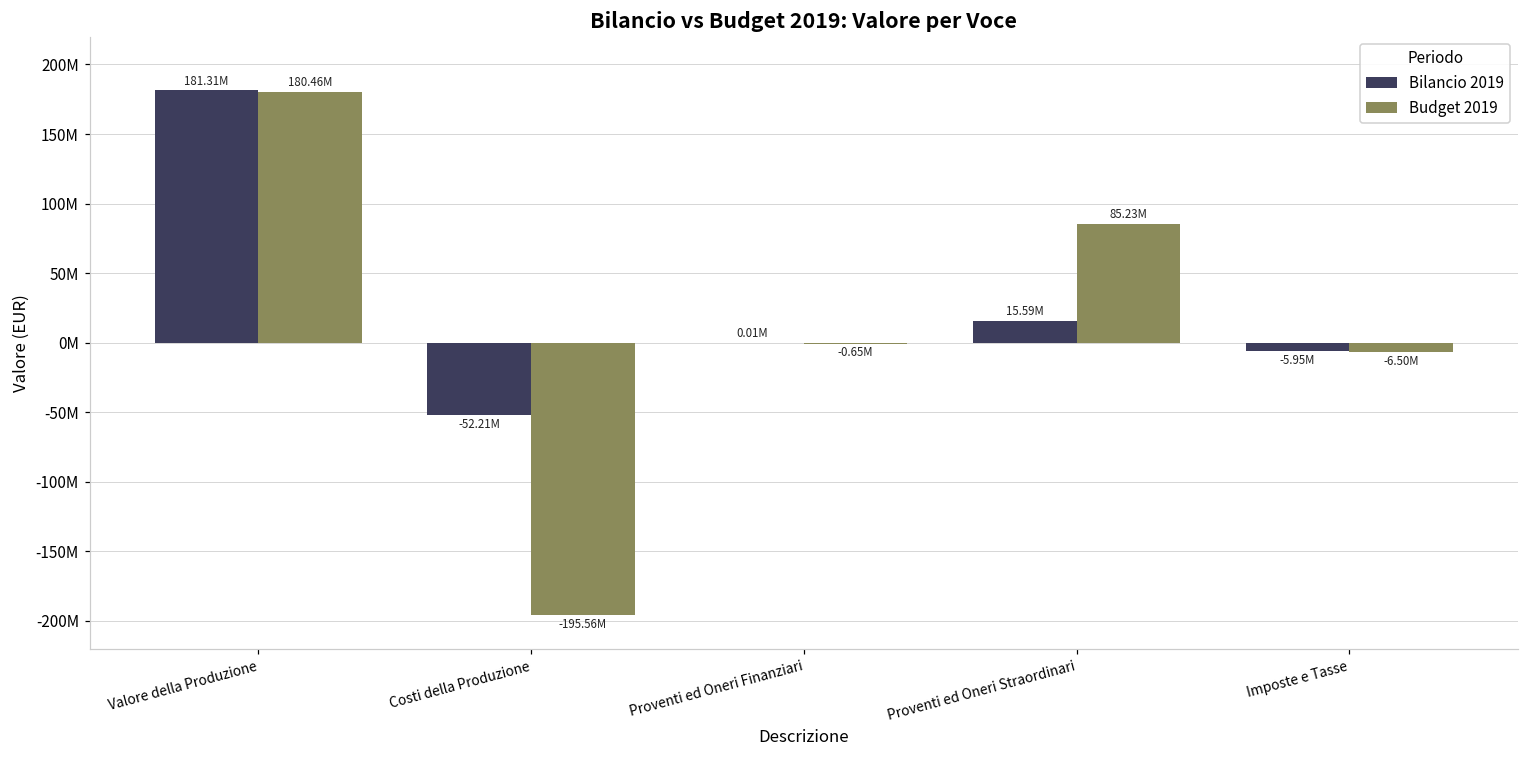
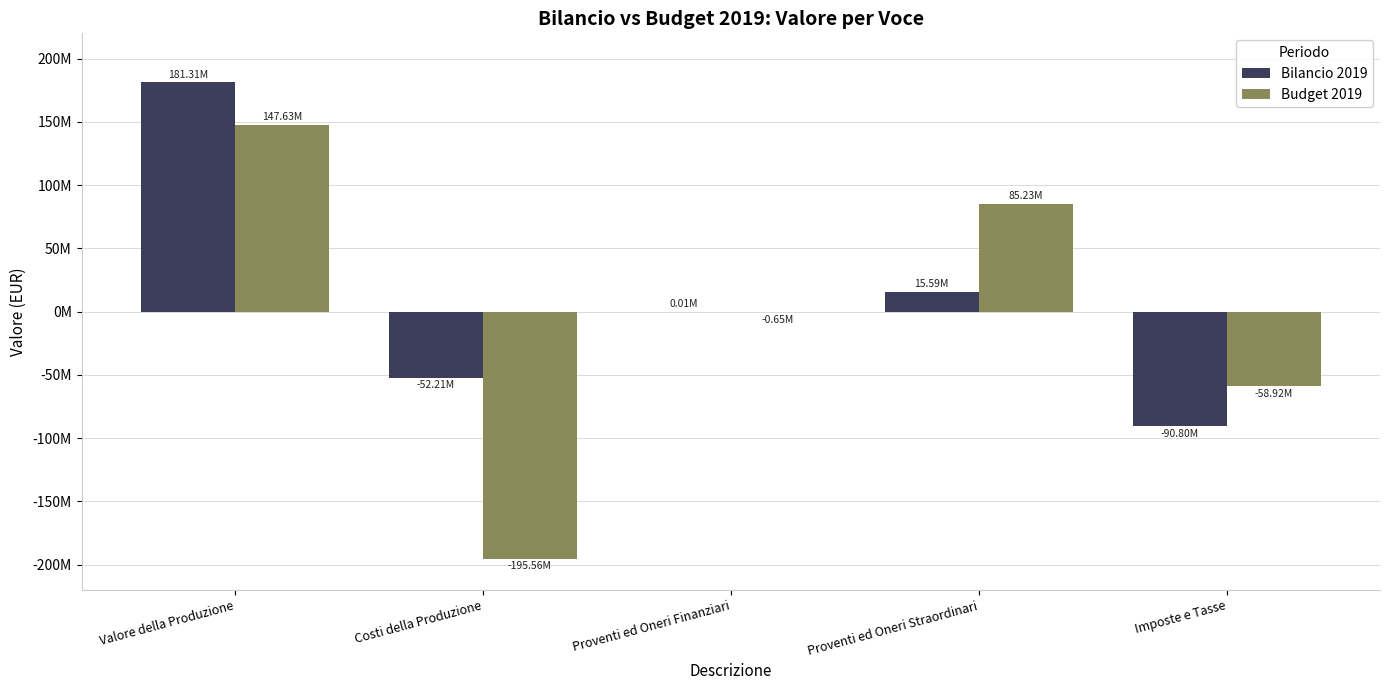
  {
    "Bilancio 2019": {
      "Valore della Produzione": "181.31M",
      "Costi della Produzione": "-52.21M",
      "Proventi ed Oneri Finanziari": "0.01M",
      "Proventi ed Oneri Straordinari": "15.59M",
-     "Imposte e Tasse": "-5.95M"
+     "Imposte e Tasse": "-90.80M"
    },
    "Budget 2019": {
-     "Valore della Produzione": "180.46M",
+     "Valore della Produzione": "147.63M",
      "Costi della Produzione": "-195.56M",
      "Proventi ed Oneri Finanziari": "-0.65M",
      "Proventi ed Oneri Straordinari": "85.23M",
-     "Imposte e Tasse": "-6.50M"
+     "Imposte e Tasse": "-58.92M"
    }
  }
